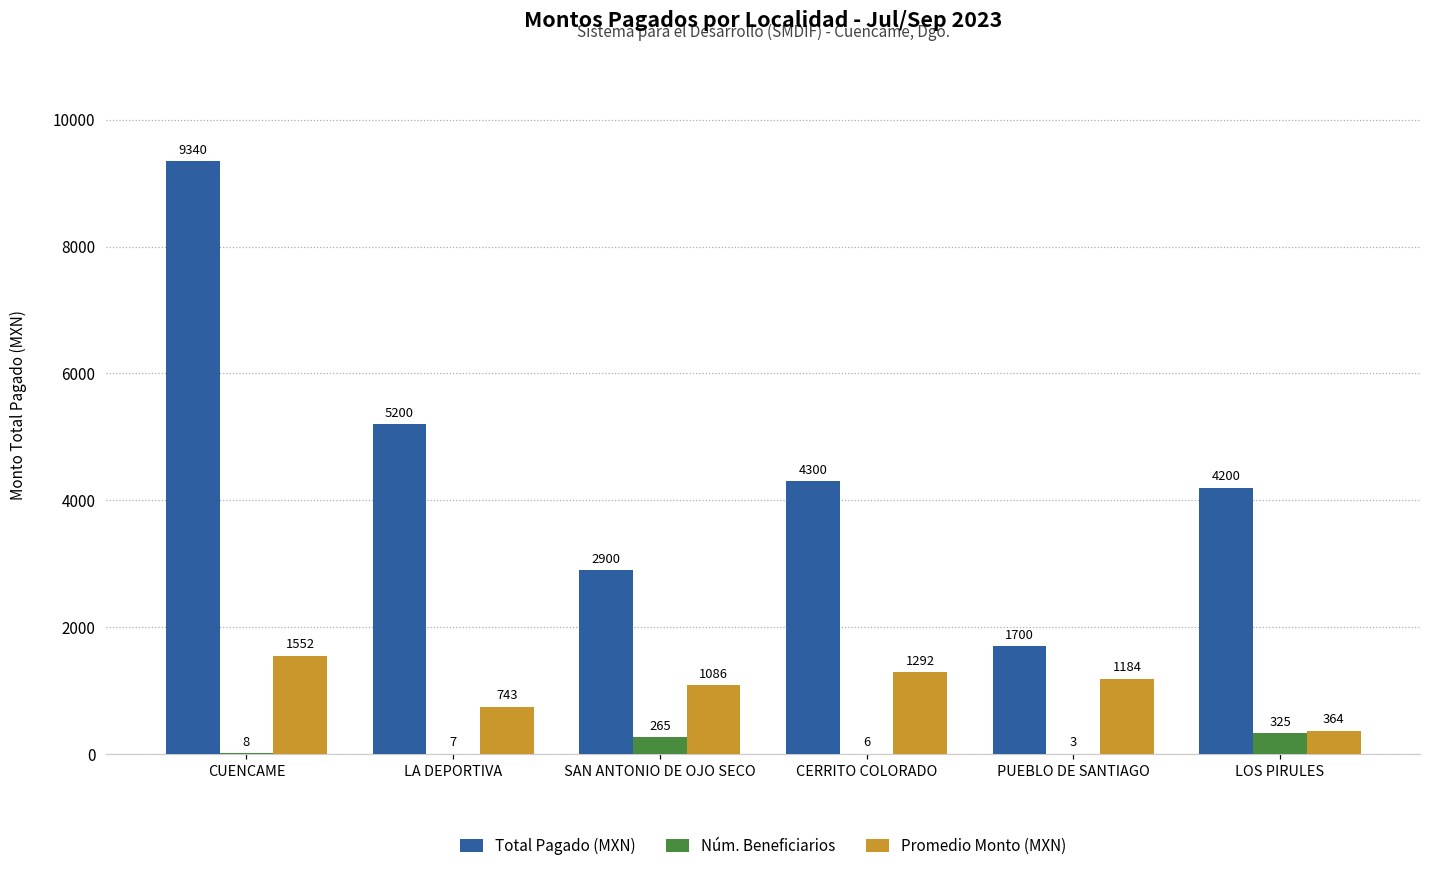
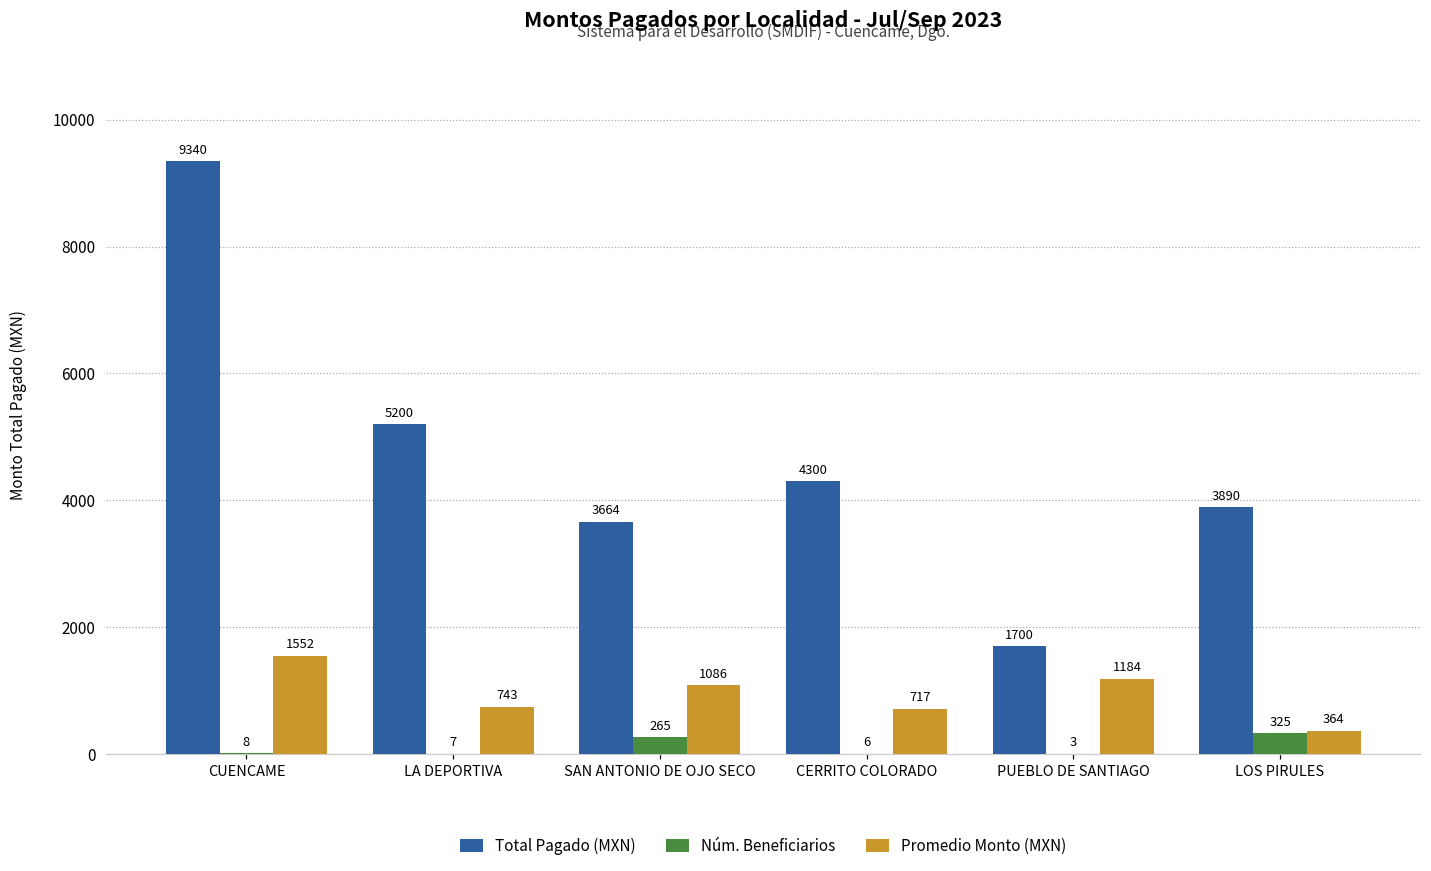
  {
    "Total Pagado (MXN)": {
      "CUENCAME": 9340,
      "LA DEPORTIVA": 5200,
-     "SAN ANTONIO DE OJO SECO": 2900,
+     "SAN ANTONIO DE OJO SECO": 3664,
      "CERRITO COLORADO": 4300,
      "PUEBLO DE SANTIAGO": 1700,
-     "LOS PIRULES": 4200
+     "LOS PIRULES": 3890
    },
    "Núm. Beneficiarios": {
      "CUENCAME": 8,
      "LA DEPORTIVA": 7,
      "SAN ANTONIO DE OJO SECO": 265,
      "CERRITO COLORADO": 6,
      "PUEBLO DE SANTIAGO": 3,
      "LOS PIRULES": 325
    },
    "Promedio Monto (MXN)": {
      "CUENCAME": 1552,
      "LA DEPORTIVA": 743,
      "SAN ANTONIO DE OJO SECO": 1086,
-     "CERRITO COLORADO": 1292,
+     "CERRITO COLORADO": 717,
      "PUEBLO DE SANTIAGO": 1184,
      "LOS PIRULES": 364
    }
  }
